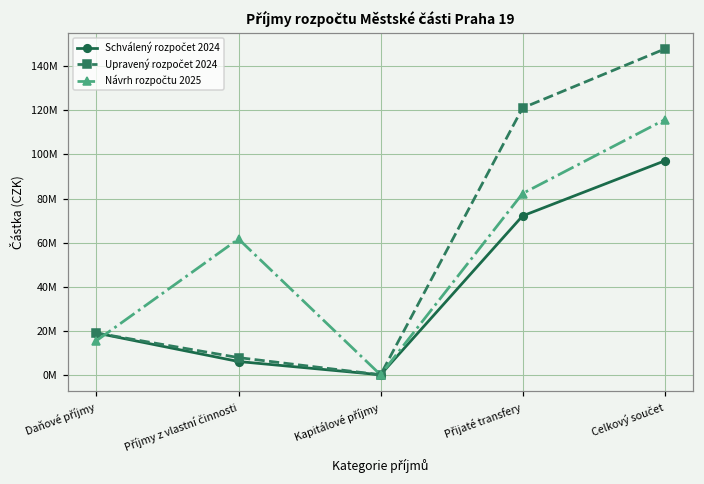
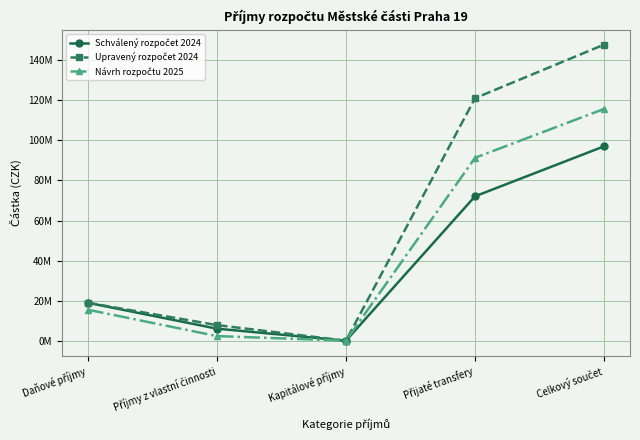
  {
    "Návrh rozpočtu 2025": {
      "Daňové příjmy": 15000000,
-     "Příjmy z vlastní činnosti": 62000000,
-     "Přijaté transfery": 82000000,
+     "Příjmy z vlastní činnosti": 2000000,
+     "Přijaté transfery": 91000000,
      "Celkový součet": 116000000
    }
  }
